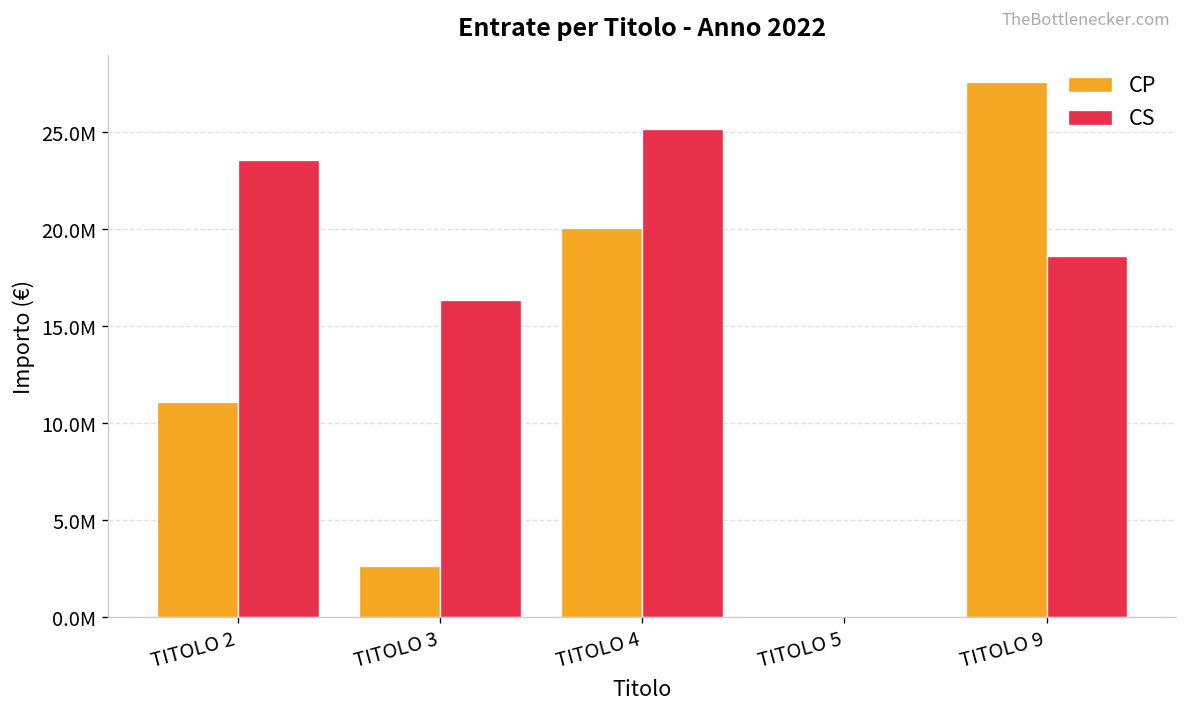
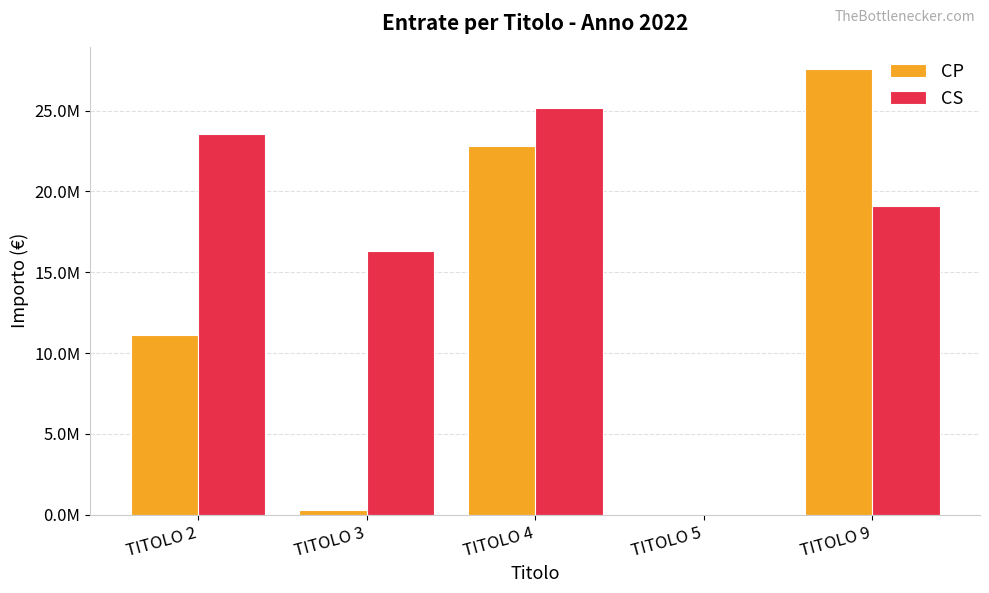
  {
    "CP": {
      "TITOLO 2": 11100000,
-     "TITOLO 3": 2600000,
-     "TITOLO 4": 20100000,
+     "TITOLO 3": 300000,
+     "TITOLO 4": 22800000,
      "TITOLO 5": 0,
      "TITOLO 9": 27600000
    },
    "CS": {
      "TITOLO 2": 23600000,
      "TITOLO 3": 16300000,
      "TITOLO 4": 25200000,
      "TITOLO 5": 0,
-     "TITOLO 9": 18600000
+     "TITOLO 9": 19100000
    }
  }
